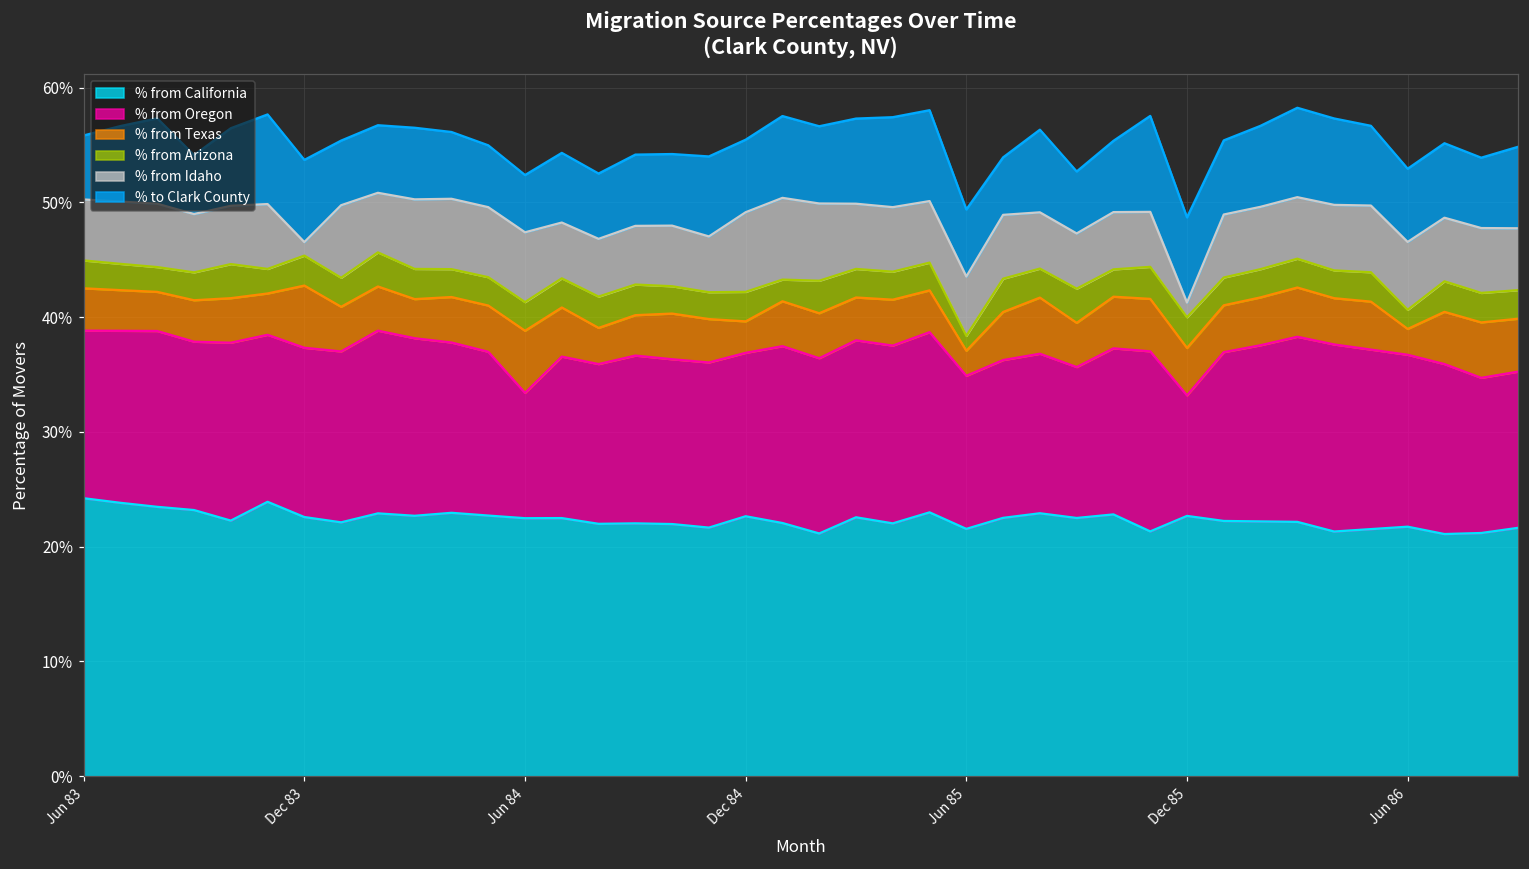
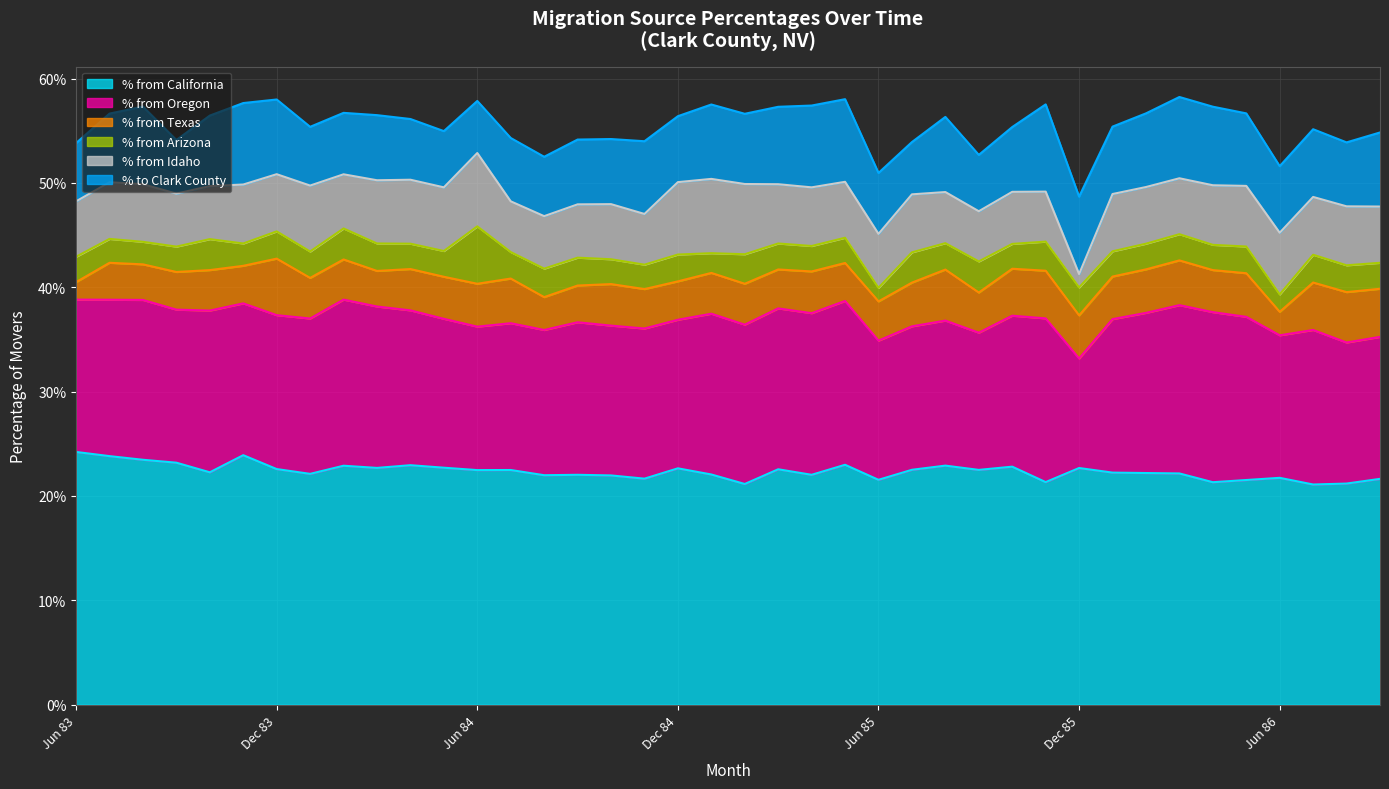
  {
    "% from Oregon": {
      "Jun 83": "14.6%",
      "Dec 83": "14.7%",
-     "Jun 84": "10.9%",
+     "Jun 84": "13.8%",
      "Dec 84": "14.2%",
      "Jun 85": "13.3%",
      "Dec 85": "10.5%",
-     "Jun 86": "15.0%"
+     "Jun 86": "13.7%"
    },
    "% from Texas": {
-     "Jun 83": "3.7%",
+     "Jun 83": "1.7%",
      "Dec 83": "5.4%",
-     "Jun 84": "5.4%",
-     "Dec 84": "2.7%",
-     "Jun 85": "2.2%",
+     "Jun 84": "4.1%",
+     "Dec 84": "3.7%",
+     "Jun 85": "3.8%",
      "Dec 85": "4.1%",
      "Jun 86": "2.3%"
    },
    "% from Arizona": {
      "Jun 83": "2.4%",
      "Dec 83": "2.6%",
-     "Jun 84": "2.5%",
+     "Jun 84": "5.5%",
      "Dec 84": "2.6%",
      "Jun 85": "1.3%",
      "Dec 85": "2.7%",
      "Jun 86": "1.7%"
    },
    "% from Idaho": {
      "Jun 83": "5.3%",
-     "Dec 83": "1.2%",
-     "Jun 84": "6.1%",
+     "Dec 83": "5.5%",
+     "Jun 84": "7.0%",
      "Dec 84": "6.9%",
      "Jun 85": "5.2%",
      "Dec 85": "1.3%",
      "Jun 86": "5.9%"
    }
  }
